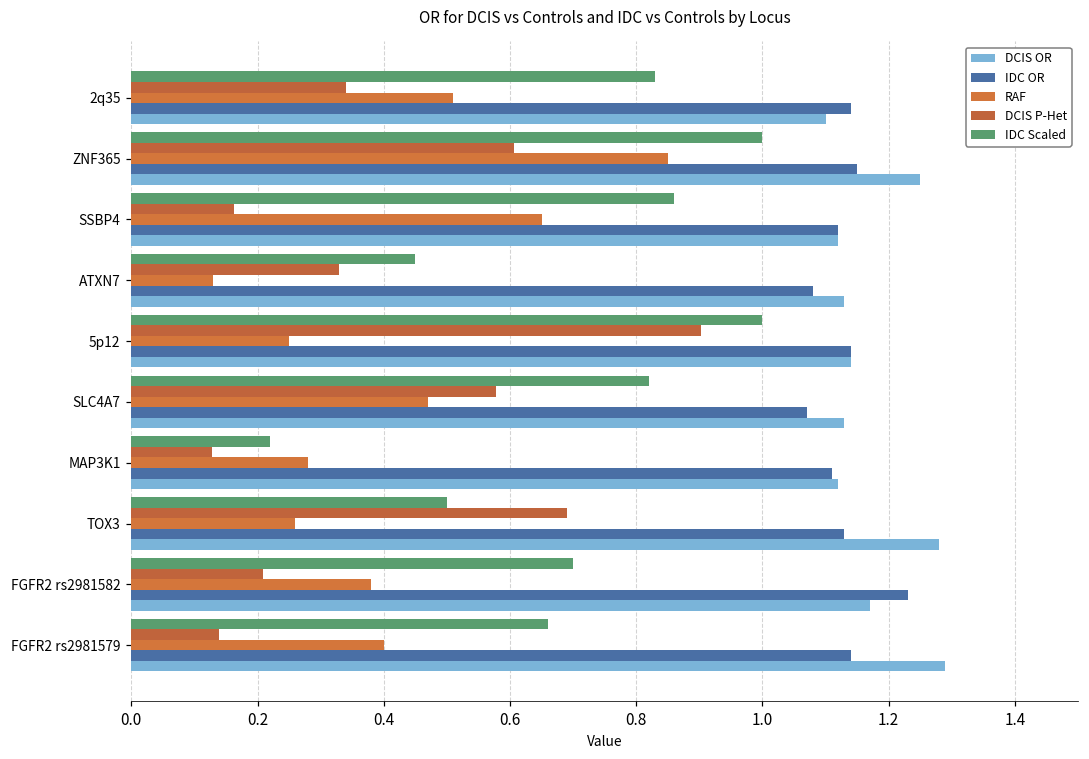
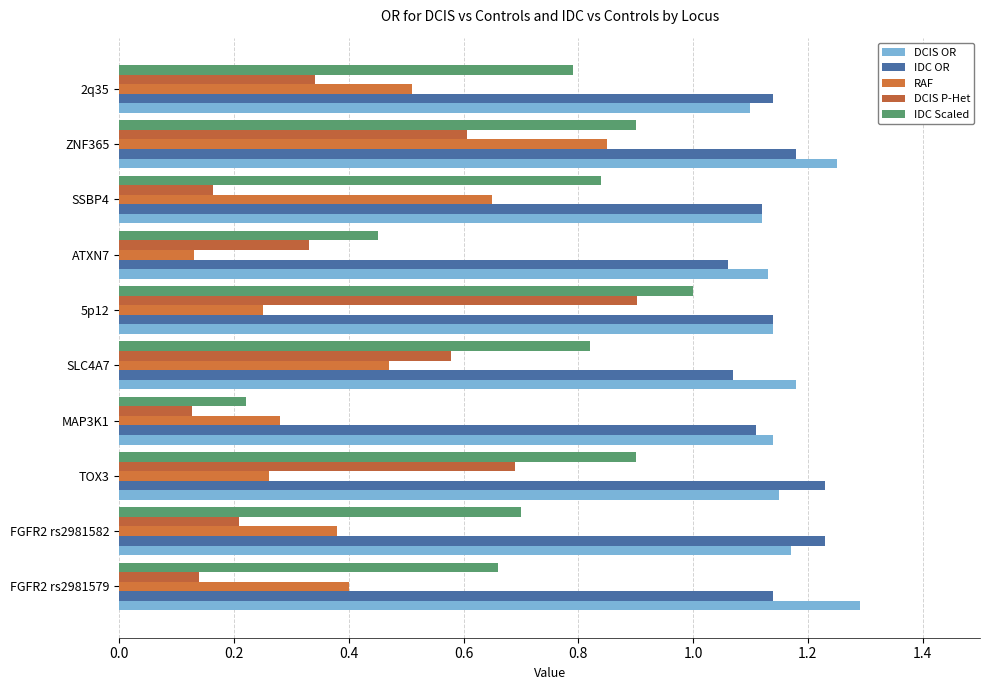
  {
    "DCIS OR": {
      "2q35": 1.10,
      "ZNF365": 1.25,
      "SSBP4": 1.12,
      "ATXN7": 1.13,
      "5p12": 1.14,
-     "SLC4A7": 1.13,
-     "MAP3K1": 1.12,
-     "TOX3": 1.28,
+     "SLC4A7": 1.18,
+     "MAP3K1": 1.14,
+     "TOX3": 1.15,
      "FGFR2 rs2981582": 1.17,
      "FGFR2 rs2981579": 1.29
    },
    "IDC OR": {
      "2q35": 1.14,
-     "ZNF365": 1.15,
+     "ZNF365": 1.18,
      "SSBP4": 1.12,
-     "ATXN7": 1.08,
+     "ATXN7": 1.06,
      "5p12": 1.14,
      "SLC4A7": 1.07,
      "MAP3K1": 1.11,
-     "TOX3": 1.13,
+     "TOX3": 1.23,
      "FGFR2 rs2981582": 1.23,
      "FGFR2 rs2981579": 1.14
    },
    "IDC Scaled": {
-     "2q35": 0.83,
-     "ZNF365": 1.0,
-     "SSBP4": 0.86,
+     "2q35": 0.79,
+     "ZNF365": 0.9,
+     "SSBP4": 0.84,
      "ATXN7": 0.45,
      "5p12": 1.00,
      "SLC4A7": 0.82,
      "MAP3K1": 0.22,
-     "TOX3": 0.5,
+     "TOX3": 0.9,
      "FGFR2 rs2981582": 0.70,
      "FGFR2 rs2981579": 0.66
    }
  }
